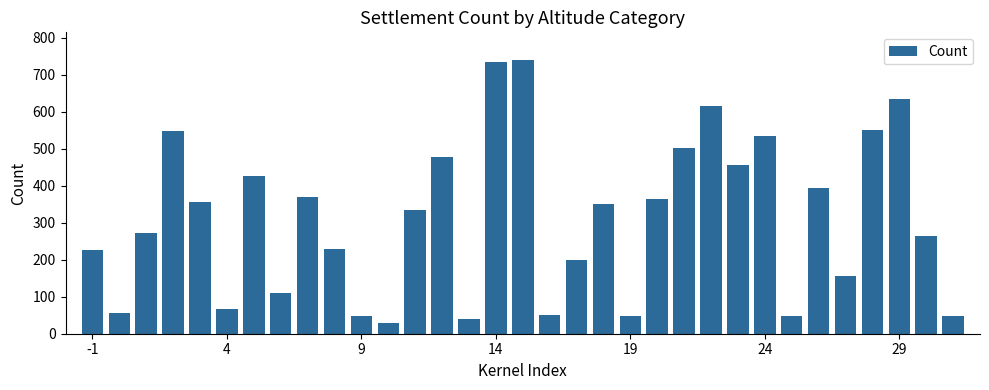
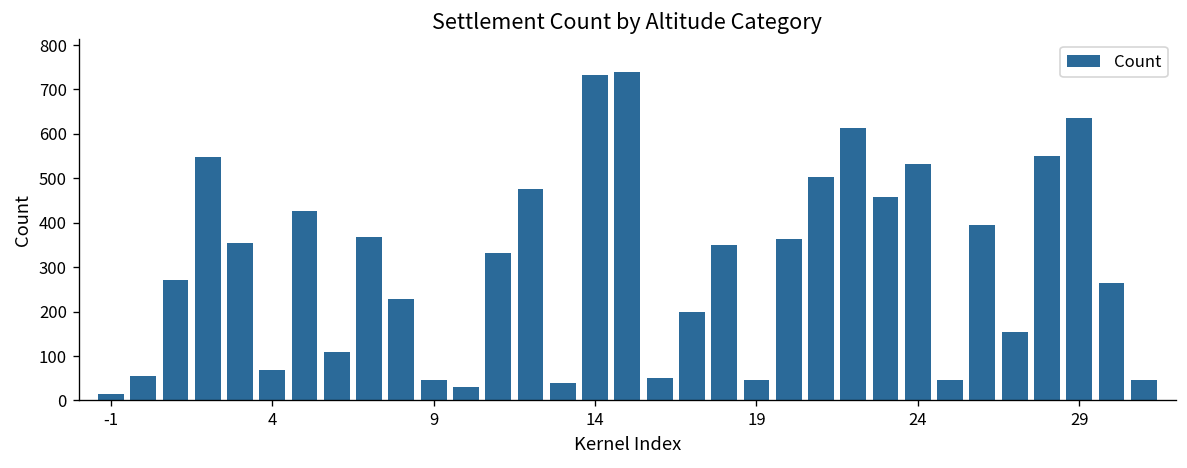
  {
-   "-1": 230,
+   "-1": 10,
    "4": 70,
    "9": 50,
    "14": 730,
    "19": 50,
    "24": 530,
    "29": 640
  }
